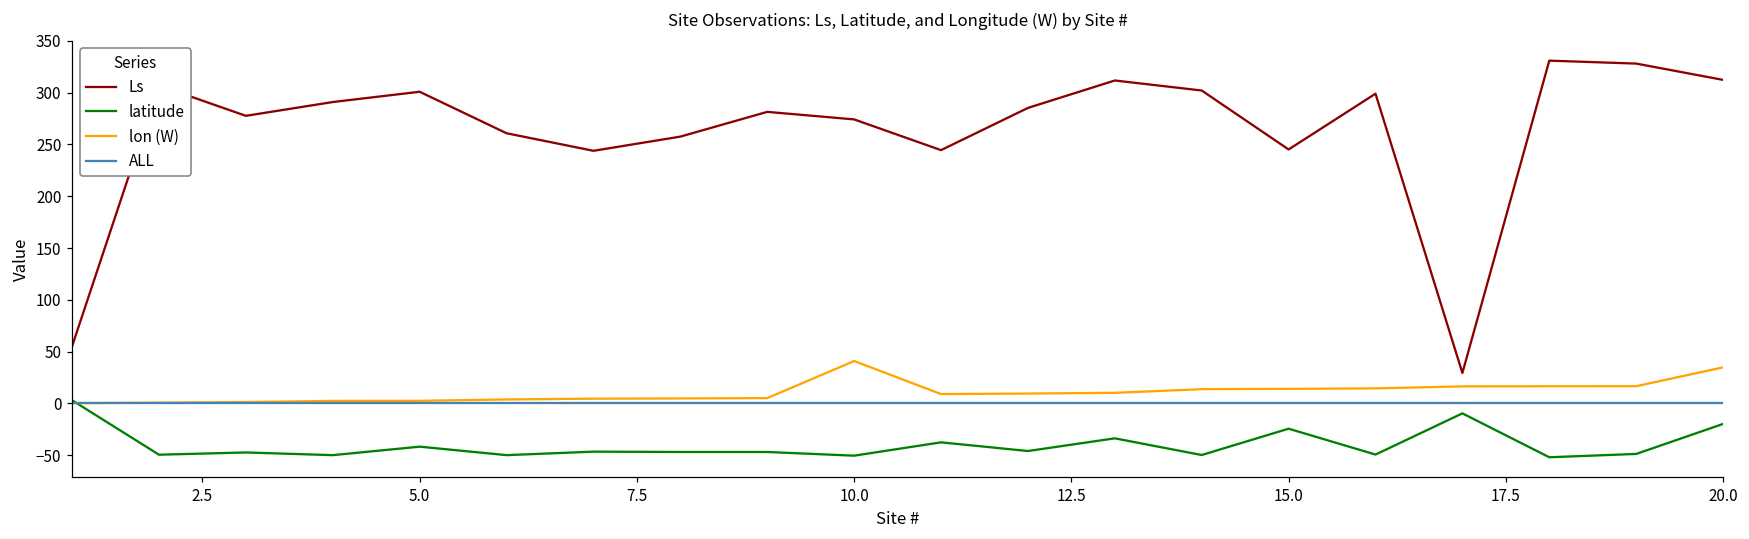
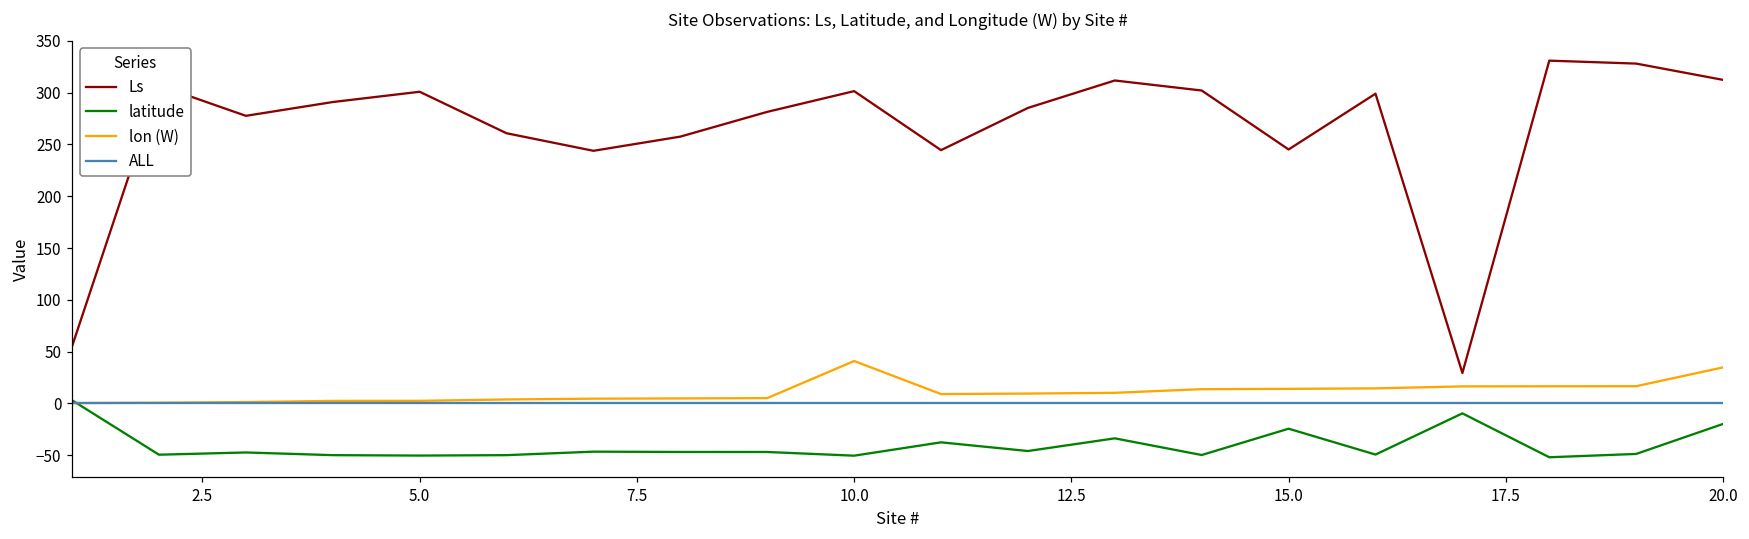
  {
    "Ls": {
      "5.0": 300,
-     "10.0": 270,
+     "10.0": 300,
      "15.0": 250,
      "20.0": 310
    },
    "latitude": {
-     "5.0": -40,
+     "5.0": -50,
      "10.0": -50,
      "15.0": -20,
      "20.0": -20
    },
    "lon (W)": {
      "10.0": 40,
      "15.0": 10,
      "20.0": 30
    },
    "ALL": {
      "10.0": 0,
      "15.0": 0,
      "20.0": 0
    }
  }
